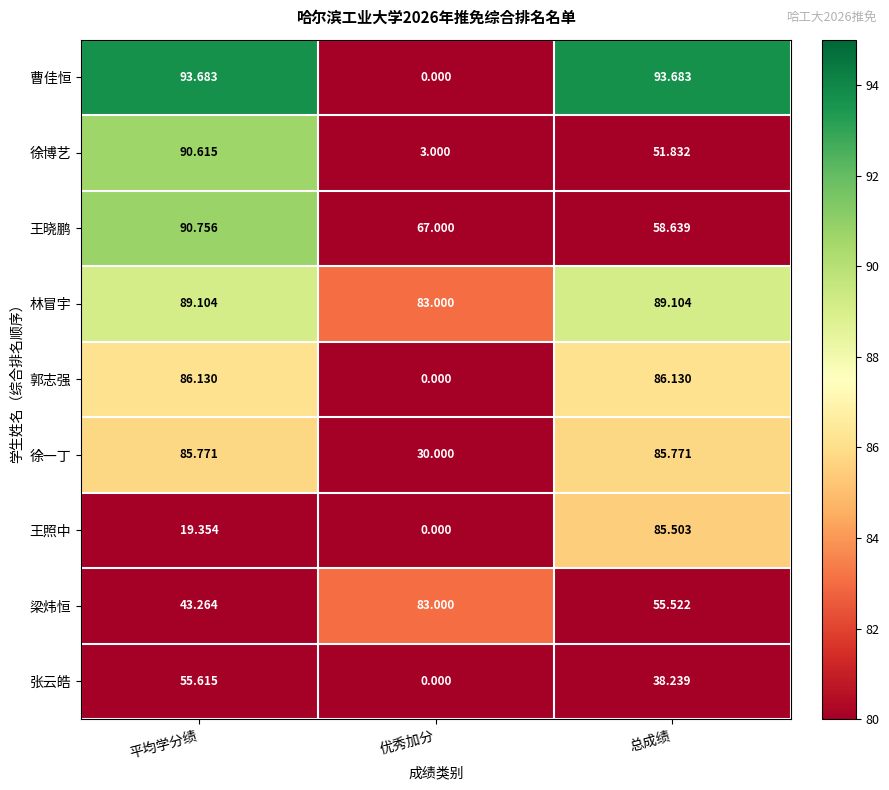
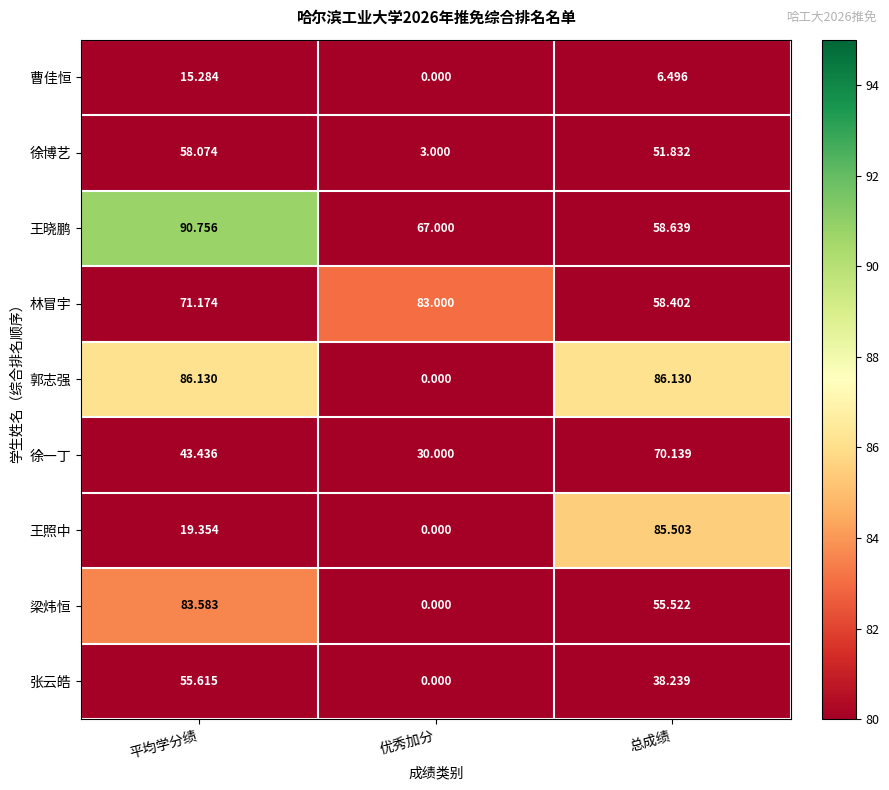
  {
    "曹佳恒": {
-     "平均学分绩": 93.683,
+     "平均学分绩": 15.284,
      "优秀加分": 0.000,
-     "总成绩": 93.683
+     "总成绩": 6.496
    },
    "徐博艺": {
-     "平均学分绩": 90.615,
+     "平均学分绩": 58.074,
      "优秀加分": 3.000,
      "总成绩": 51.832
    },
    "王晓鹏": {
      "平均学分绩": 90.756,
      "优秀加分": 67.000,
      "总成绩": 58.639
    },
    "林冒宇": {
-     "平均学分绩": 89.104,
+     "平均学分绩": 71.174,
      "优秀加分": 83.000,
-     "总成绩": 89.104
+     "总成绩": 58.402
    },
    "郭志强": {
      "平均学分绩": 86.130,
      "优秀加分": 0.000,
      "总成绩": 86.130
    },
    "徐一丁": {
-     "平均学分绩": 85.771,
+     "平均学分绩": 43.436,
      "优秀加分": 30.000,
-     "总成绩": 85.771
+     "总成绩": 70.139
    },
    "王照中": {
      "平均学分绩": 19.354,
      "优秀加分": 0.000,
      "总成绩": 85.503
    },
    "梁炜恒": {
-     "平均学分绩": 43.264,
-     "优秀加分": 83.000,
+     "平均学分绩": 83.583,
+     "优秀加分": 0.000,
      "总成绩": 55.522
    },
    "张云皓": {
      "平均学分绩": 55.615,
      "优秀加分": 0.000,
      "总成绩": 38.239
    }
  }
